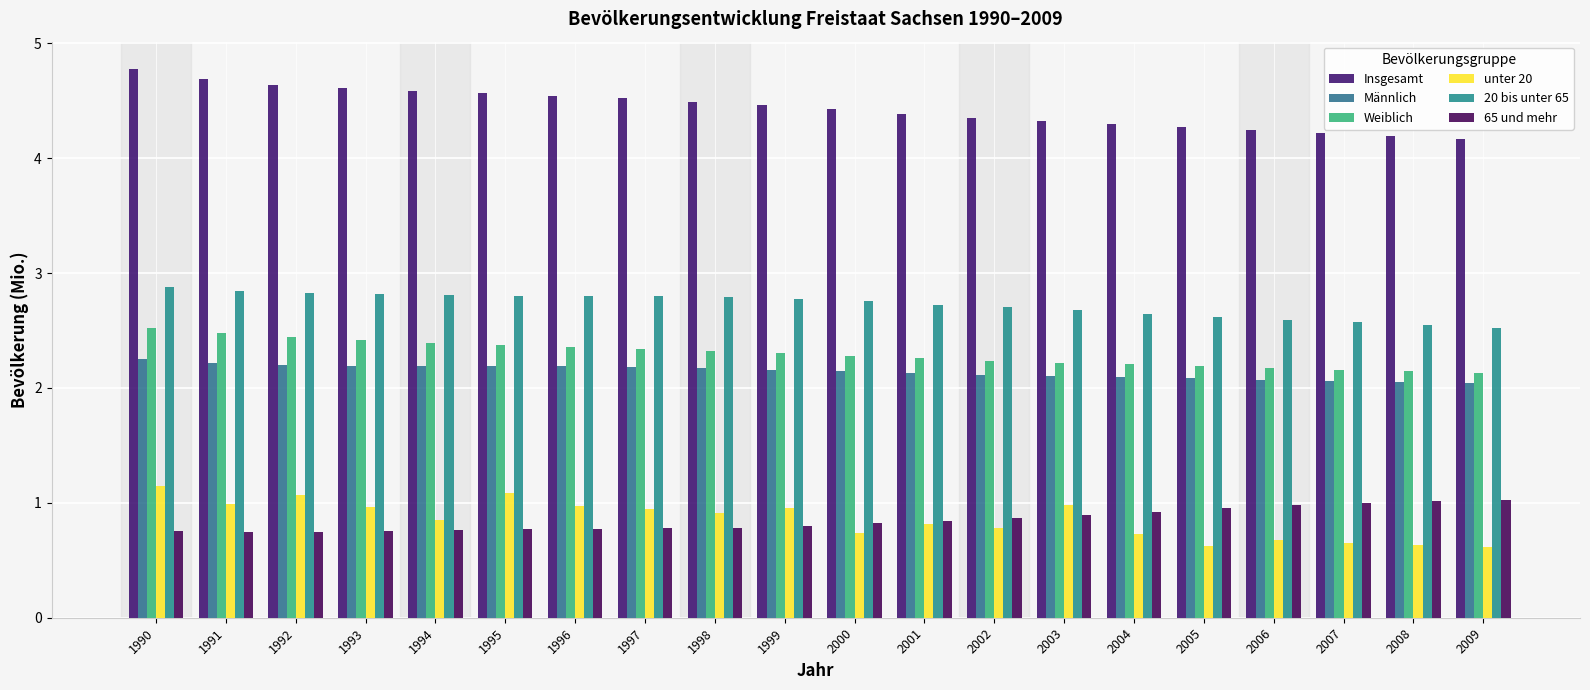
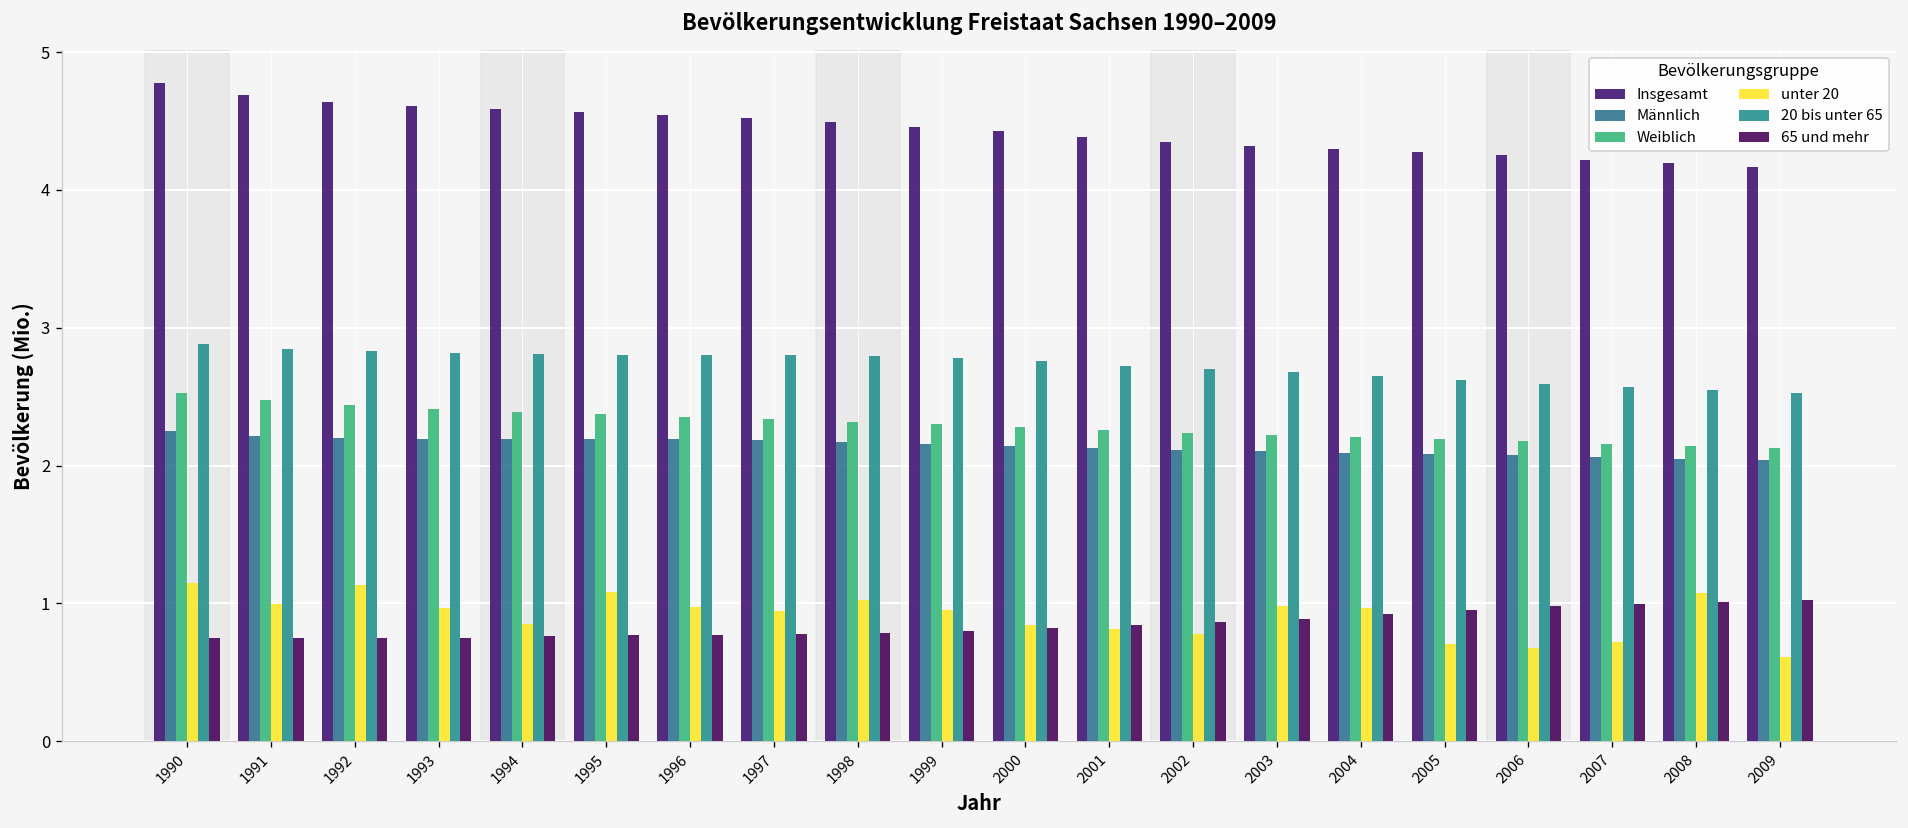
  {
    "unter 20": {
      "1990": 1.15,
      "1991": 0.99,
-     "1992": 1.07,
+     "1992": 1.14,
      "1993": 0.96,
      "1994": 0.85,
      "1995": 1.09,
      "1996": 0.97,
      "1997": 0.94,
-     "1998": 0.91,
+     "1998": 1.02,
      "1999": 0.96,
-     "2000": 0.74,
+     "2000": 0.85,
      "2001": 0.81,
      "2002": 0.78,
      "2003": 0.98,
-     "2004": 0.73,
-     "2005": 0.63,
+     "2004": 0.96,
+     "2005": 0.70,
      "2006": 0.68,
-     "2007": 0.65,
-     "2008": 0.63,
+     "2007": 0.72,
+     "2008": 1.07,
      "2009": 0.61
    }
  }
